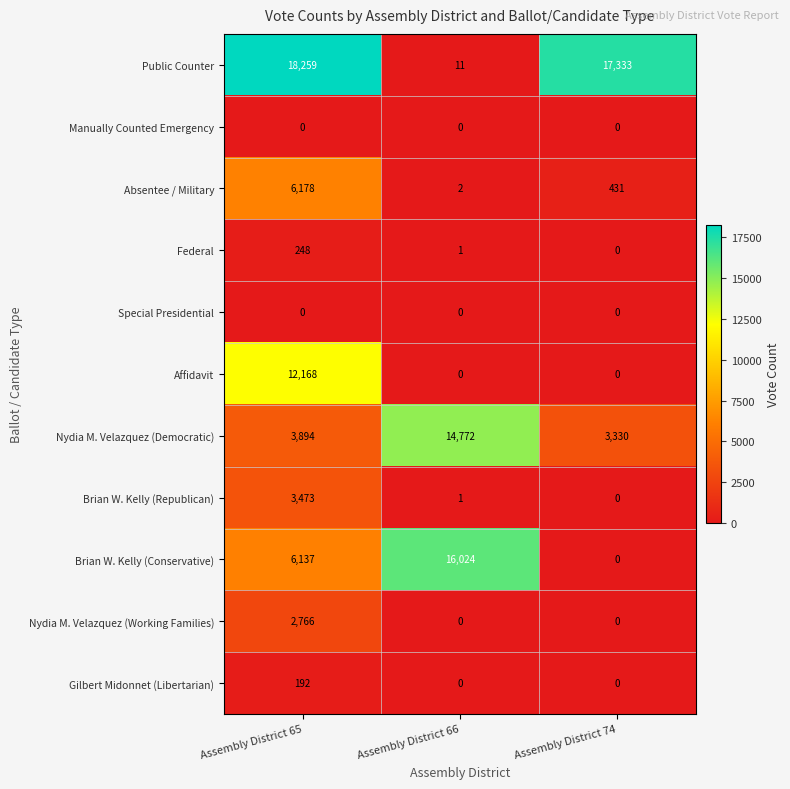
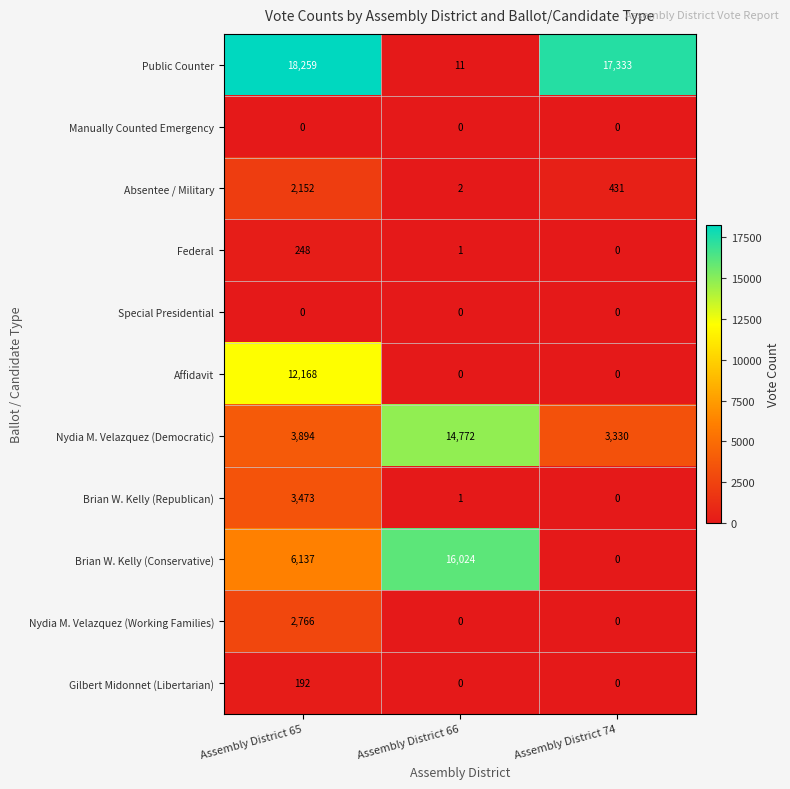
  {
    "Public Counter": {
      "Assembly District 65": "18,259",
      "Assembly District 66": "11",
      "Assembly District 74": "17,333"
    },
    "Manually Counted Emergency": {
      "Assembly District 65": "0",
      "Assembly District 66": "0",
      "Assembly District 74": "0"
    },
    "Absentee / Military": {
-     "Assembly District 65": "6,178",
+     "Assembly District 65": "2,152",
      "Assembly District 66": "2",
      "Assembly District 74": "431"
    },
    "Federal": {
      "Assembly District 65": "248",
      "Assembly District 66": "1",
      "Assembly District 74": "0"
    },
    "Special Presidential": {
      "Assembly District 65": "0",
      "Assembly District 66": "0",
      "Assembly District 74": "0"
    },
    "Affidavit": {
      "Assembly District 65": "12,168",
      "Assembly District 66": "0",
      "Assembly District 74": "0"
    },
    "Nydia M. Velazquez (Democratic)": {
      "Assembly District 65": "3,894",
      "Assembly District 66": "14,772",
      "Assembly District 74": "3,330"
    },
    "Brian W. Kelly (Republican)": {
      "Assembly District 65": "3,473",
      "Assembly District 66": "1",
      "Assembly District 74": "0"
    },
    "Brian W. Kelly (Conservative)": {
      "Assembly District 65": "6,137",
      "Assembly District 66": "16,024",
      "Assembly District 74": "0"
    },
    "Nydia M. Velazquez (Working Families)": {
      "Assembly District 65": "2,766",
      "Assembly District 66": "0",
      "Assembly District 74": "0"
    },
    "Gilbert Midonnet (Libertarian)": {
      "Assembly District 65": "192",
      "Assembly District 66": "0",
      "Assembly District 74": "0"
    }
  }
